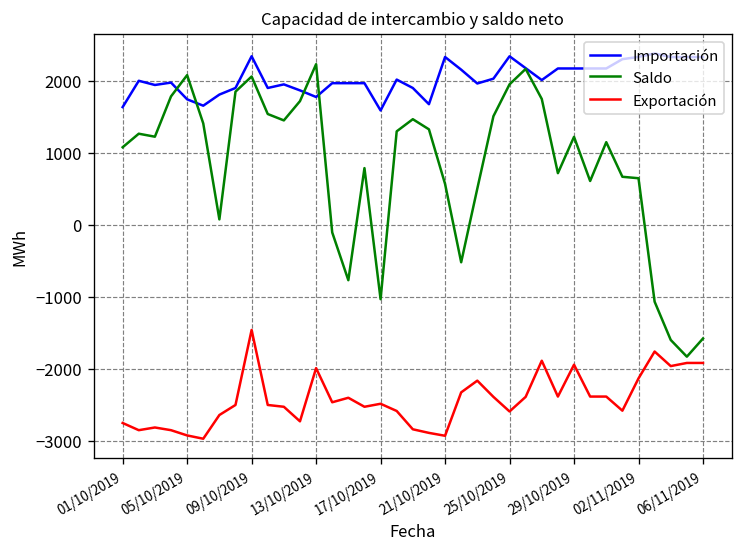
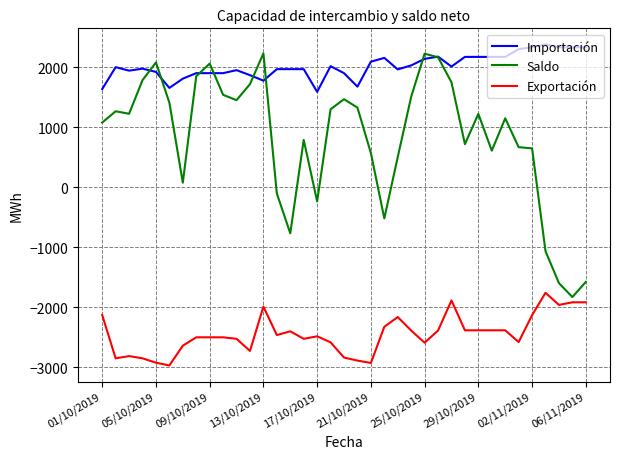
  {
    "Importación": {
      "01/10/2019": 1600,
-     "05/10/2019": 1700,
-     "09/10/2019": 2300,
+     "05/10/2019": 1900,
+     "09/10/2019": 1900,
      "13/10/2019": 1800,
      "17/10/2019": 1600,
-     "21/10/2019": 2300,
-     "25/10/2019": 2300,
+     "21/10/2019": 2100,
+     "25/10/2019": 2100,
      "29/10/2019": 2200
    },
    "Saldo": {
      "01/10/2019": 1100,
      "05/10/2019": 2100,
      "09/10/2019": 2100,
      "13/10/2019": 2200,
-     "17/10/2019": -1000,
+     "17/10/2019": -200,
      "21/10/2019": 600,
-     "25/10/2019": 2000,
+     "25/10/2019": 2200,
      "29/10/2019": 1200,
      "02/11/2019": 600,
      "06/11/2019": -1600
    },
    "Exportación": {
-     "01/10/2019": -2800,
+     "01/10/2019": -2100,
      "05/10/2019": -2900,
-     "09/10/2019": -1500,
+     "09/10/2019": -2500,
      "13/10/2019": -2000,
      "17/10/2019": -2500,
      "21/10/2019": -2900,
      "25/10/2019": -2600,
-     "29/10/2019": -1900,
+     "29/10/2019": -2400,
      "02/11/2019": -2100,
      "06/11/2019": -1900
    }
  }
